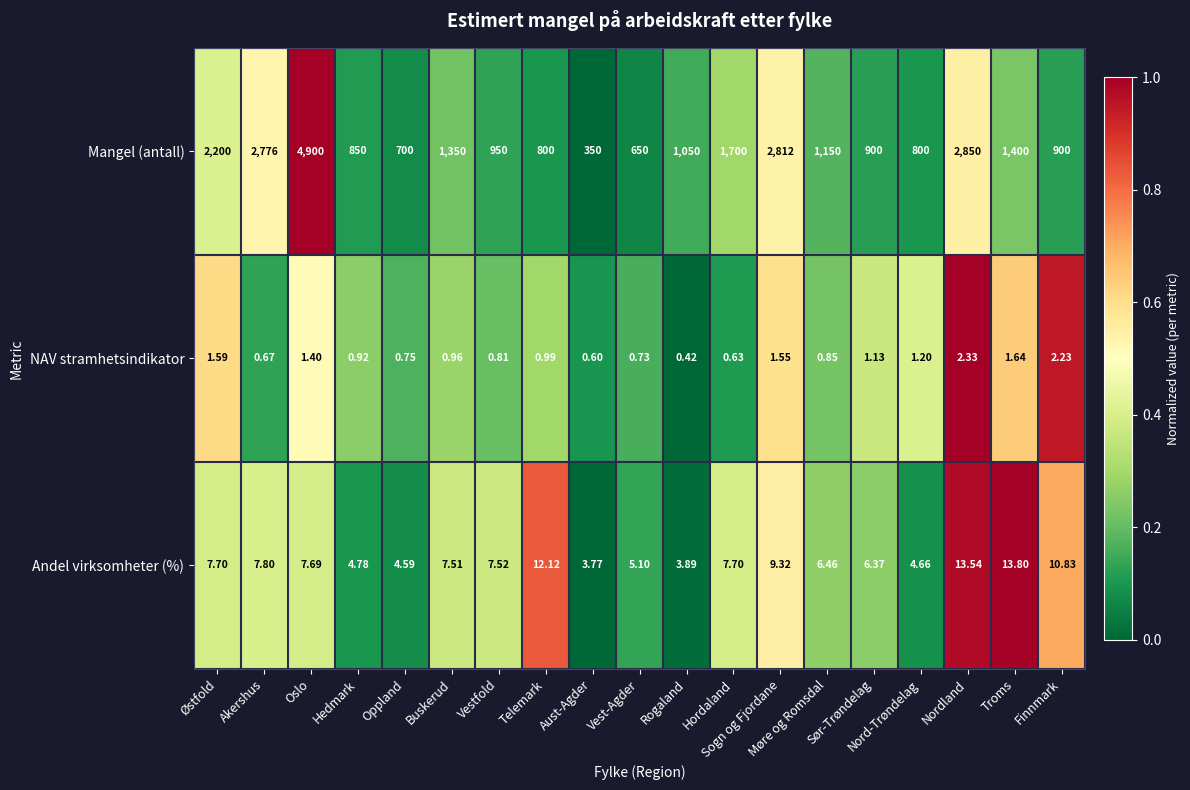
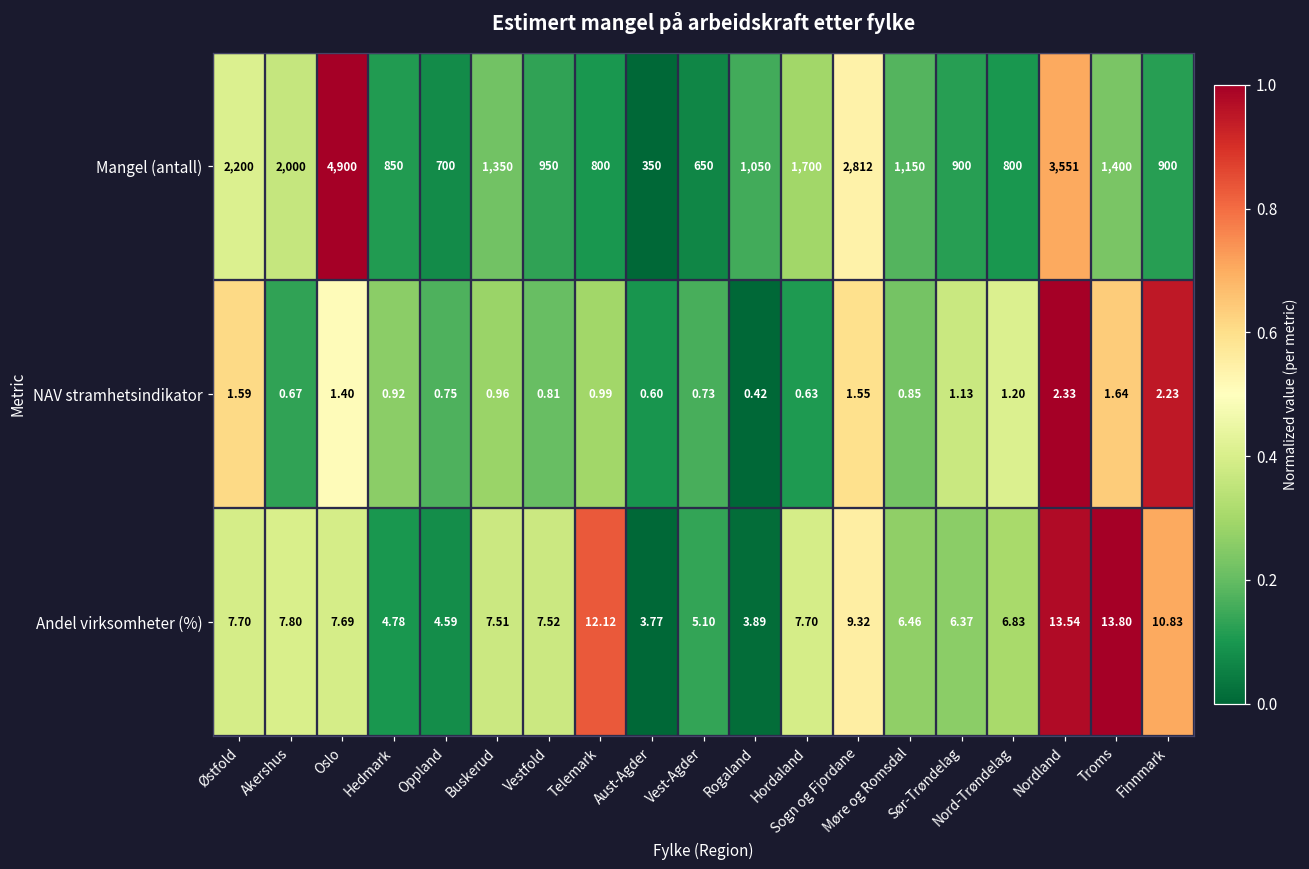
  {
    "Mangel (antall)": {
      "Østfold": "2,200",
-     "Akershus": "2,776",
+     "Akershus": "2,000",
      "Oslo": "4,900",
      "Hedmark": "850",
      "Oppland": "700",
      "Buskerud": "1,350",
      "Vestfold": "950",
      "Telemark": "800",
      "Aust-Agder": "350",
      "Vest-Agder": "650",
      "Rogaland": "1,050",
      "Hordaland": "1,700",
      "Sogn og Fjordane": "2,812",
      "Møre og Romsdal": "1,150",
      "Sør-Trøndelag": "900",
      "Nord-Trøndelag": "800",
-     "Nordland": "2,850",
+     "Nordland": "3,551",
      "Troms": "1,400",
      "Finnmark": "900"
    },
    "NAV stramhetsindikator": {
      "Østfold": "1.59",
      "Akershus": "0.67",
      "Oslo": "1.40",
      "Hedmark": "0.92",
      "Oppland": "0.75",
      "Buskerud": "0.96",
      "Vestfold": "0.81",
      "Telemark": "0.99",
      "Aust-Agder": "0.60",
      "Vest-Agder": "0.73",
      "Rogaland": "0.42",
      "Hordaland": "0.63",
      "Sogn og Fjordane": "1.55",
      "Møre og Romsdal": "0.85",
      "Sør-Trøndelag": "1.13",
      "Nord-Trøndelag": "1.20",
      "Nordland": "2.33",
      "Troms": "1.64",
      "Finnmark": "2.23"
    },
    "Andel virksomheter (%)": {
      "Østfold": "7.70",
      "Akershus": "7.80",
      "Oslo": "7.69",
      "Hedmark": "4.78",
      "Oppland": "4.59",
      "Buskerud": "7.51",
      "Vestfold": "7.52",
      "Telemark": "12.12",
      "Aust-Agder": "3.77",
      "Vest-Agder": "5.10",
      "Rogaland": "3.89",
      "Hordaland": "7.70",
      "Sogn og Fjordane": "9.32",
      "Møre og Romsdal": "6.46",
      "Sør-Trøndelag": "6.37",
-     "Nord-Trøndelag": "4.66",
+     "Nord-Trøndelag": "6.83",
      "Nordland": "13.54",
      "Troms": "13.80",
      "Finnmark": "10.83"
    }
  }
